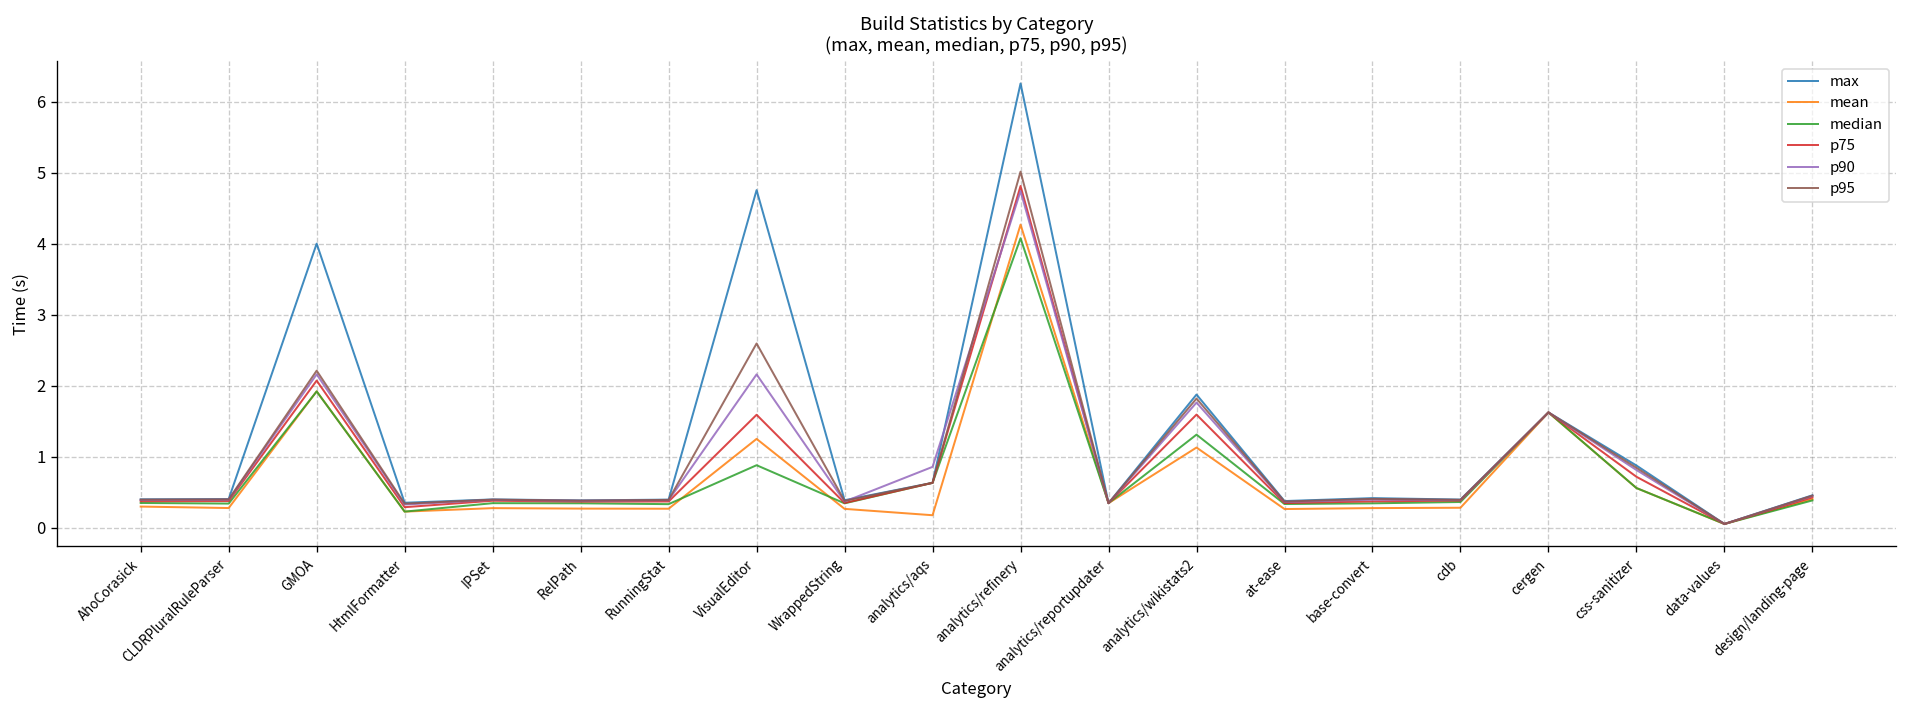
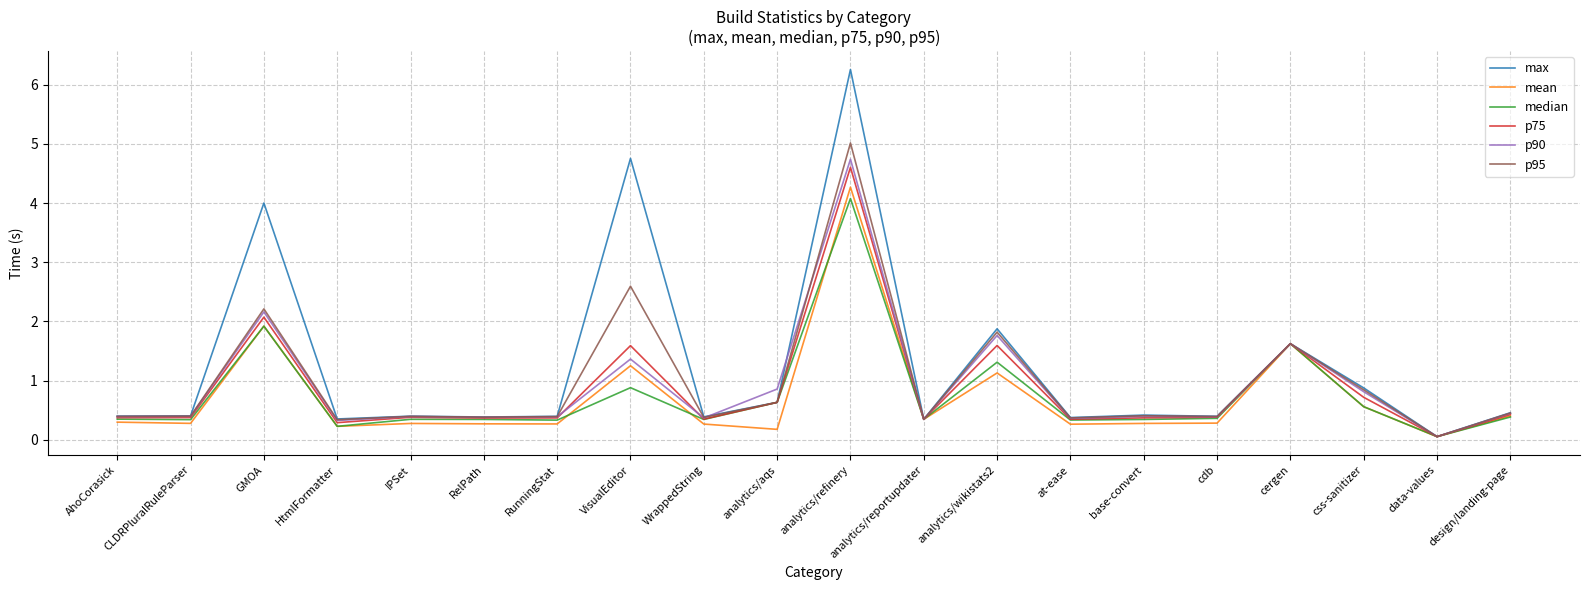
  {
    "max": {
      "GMOA": 4.0,
      "VisualEditor": 4.8,
      "analytics/refinery": 6.3,
      "analytics/wikistats2": 1.9
    },
    "mean": {
      "AhoCorasick": 0.3,
      "CLDRPluralRuleParser": 0.3,
      "IPSet": 0.3,
      "RelPath": 0.3,
      "RunningStat": 0.3,
      "VisualEditor": 1.2,
      "WrappedString": 0.3,
      "analytics/aqs": 0.2,
      "analytics/refinery": 4.3,
      "analytics/wikistats2": 1.1,
      "at-ease": 0.3,
      "base-convert": 0.3,
      "cdb": 0.3
    },
    "median": {
      "VisualEditor": 0.9,
      "analytics/refinery": 4.1,
      "analytics/wikistats2": 1.3
    },
    "p75": {
      "GMOA": 2.1,
      "VisualEditor": 1.6,
-     "analytics/refinery": 4.8,
+     "analytics/refinery": 4.6,
      "analytics/wikistats2": 1.6,
      "css-sanitizer": 0.7
    },
    "p90": {
      "GMOA": 2.2,
-     "VisualEditor": 2.2,
+     "VisualEditor": 1.4,
      "analytics/aqs": 0.9,
      "analytics/refinery": 4.7,
      "analytics/wikistats2": 1.8
    },
    "p95": {
      "GMOA": 2.2,
      "VisualEditor": 2.6,
      "analytics/refinery": 5.0,
      "analytics/wikistats2": 1.8
    }
  }
